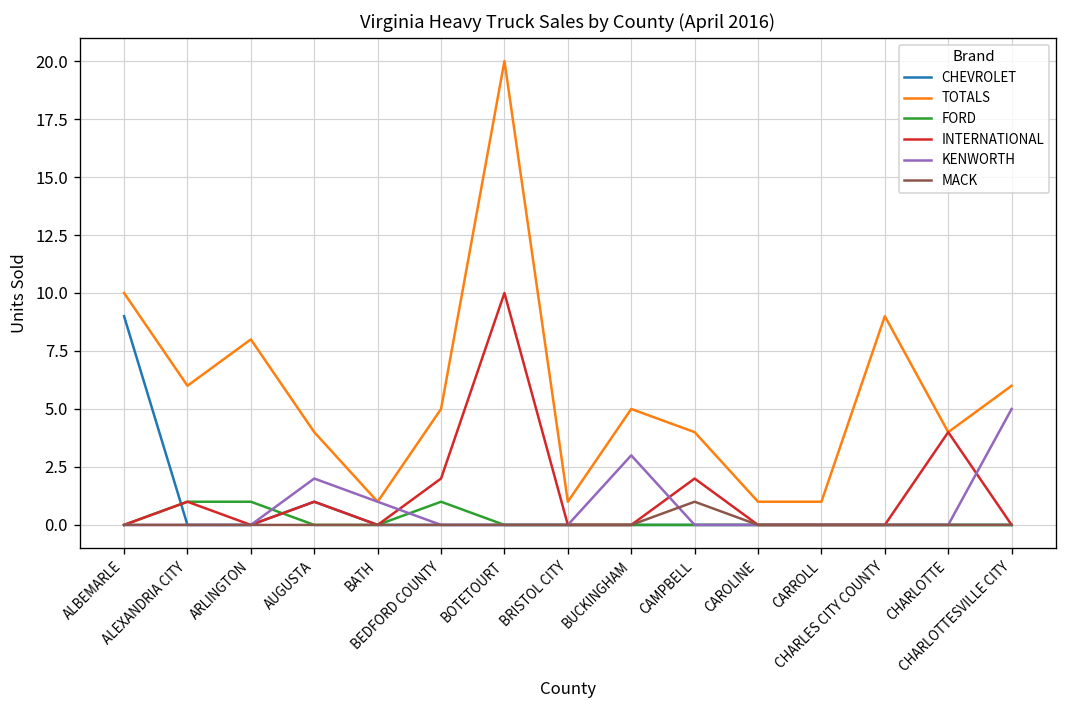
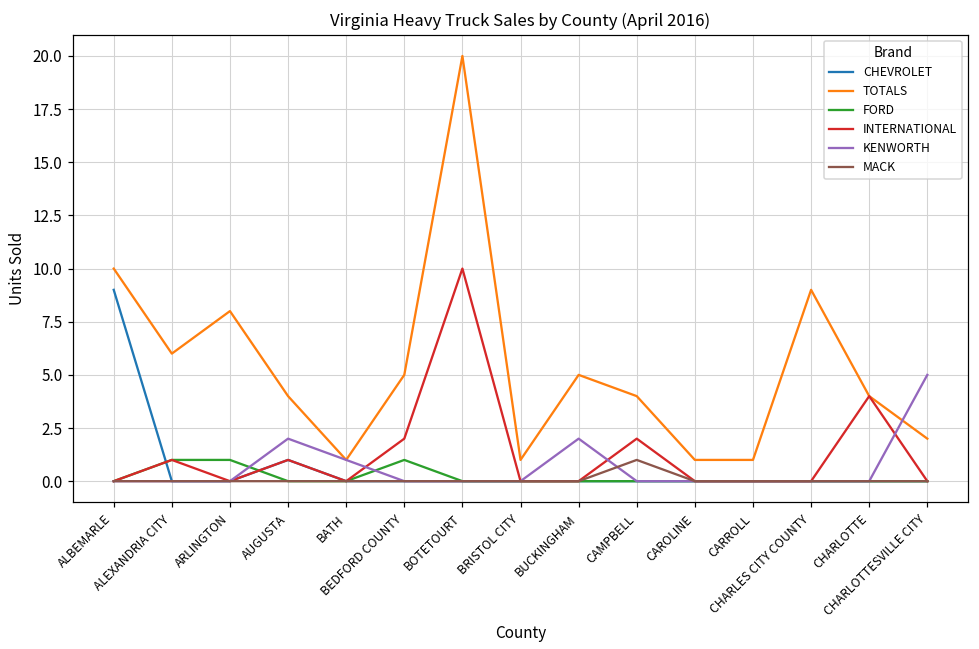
  {
    "CHEVROLET": {
      "ALBEMARLE": 9
    },
    "TOTALS": {
      "ALBEMARLE": 10,
      "ALEXANDRIA CITY": 6,
      "ARLINGTON": 8,
      "AUGUSTA": 4,
      "BEDFORD COUNTY": 5,
      "BOTETOURT": 20,
      "BRISTOL CITY": 1,
      "BUCKINGHAM": 5,
      "CAMPBELL": 4,
      "CAROLINE": 1,
      "CARROLL": 1,
      "CHARLES CITY COUNTY": 9,
-     "CHARLOTTESVILLE CITY": 6
+     "CHARLOTTESVILLE CITY": 2
    },
    "FORD": {
      "ARLINGTON": 1,
      "BEDFORD COUNTY": 1
    },
    "INTERNATIONAL": {
      "BEDFORD COUNTY": 2,
      "BOTETOURT": 10,
      "CAMPBELL": 2
    },
    "KENWORTH": {
      "AUGUSTA": 2,
-     "BUCKINGHAM": 3,
+     "BUCKINGHAM": 2,
      "CHARLOTTESVILLE CITY": 5
    },
    "MACK": {
      "CAMPBELL": 1
    }
  }
